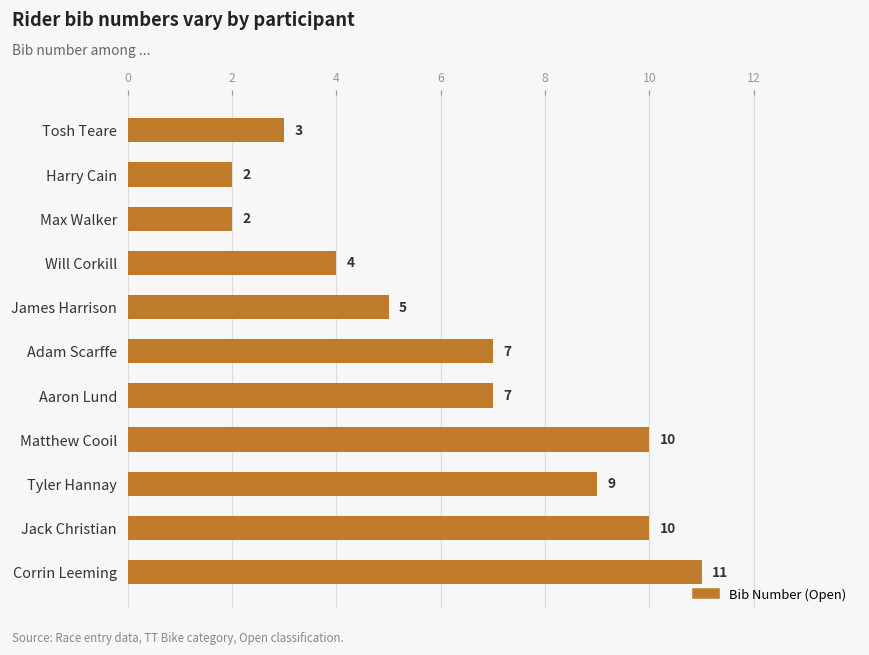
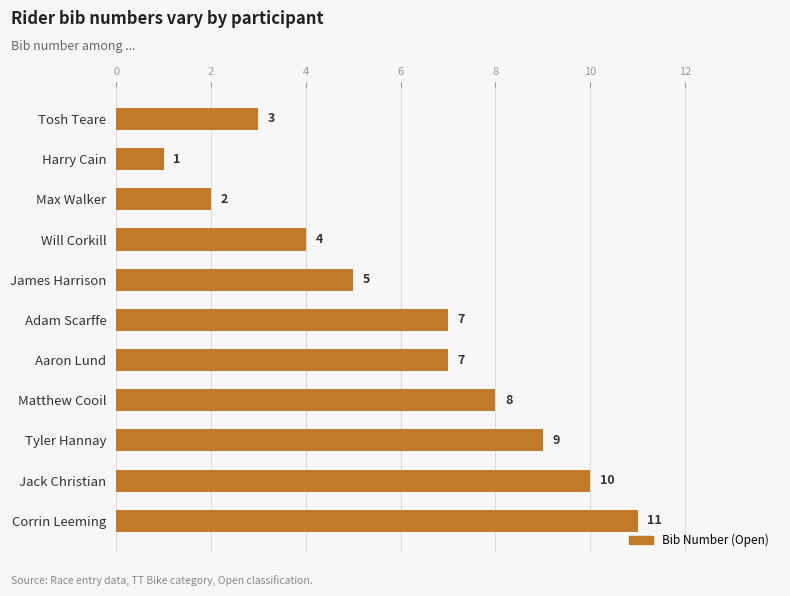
  {
    "Tosh Teare": 3,
-   "Harry Cain": 2,
+   "Harry Cain": 1,
    "Max Walker": 2,
    "Will Corkill": 4,
    "James Harrison": 5,
    "Adam Scarffe": 7,
    "Aaron Lund": 7,
-   "Matthew Cooil": 10,
+   "Matthew Cooil": 8,
    "Tyler Hannay": 9,
    "Jack Christian": 10,
    "Corrin Leeming": 11
  }
